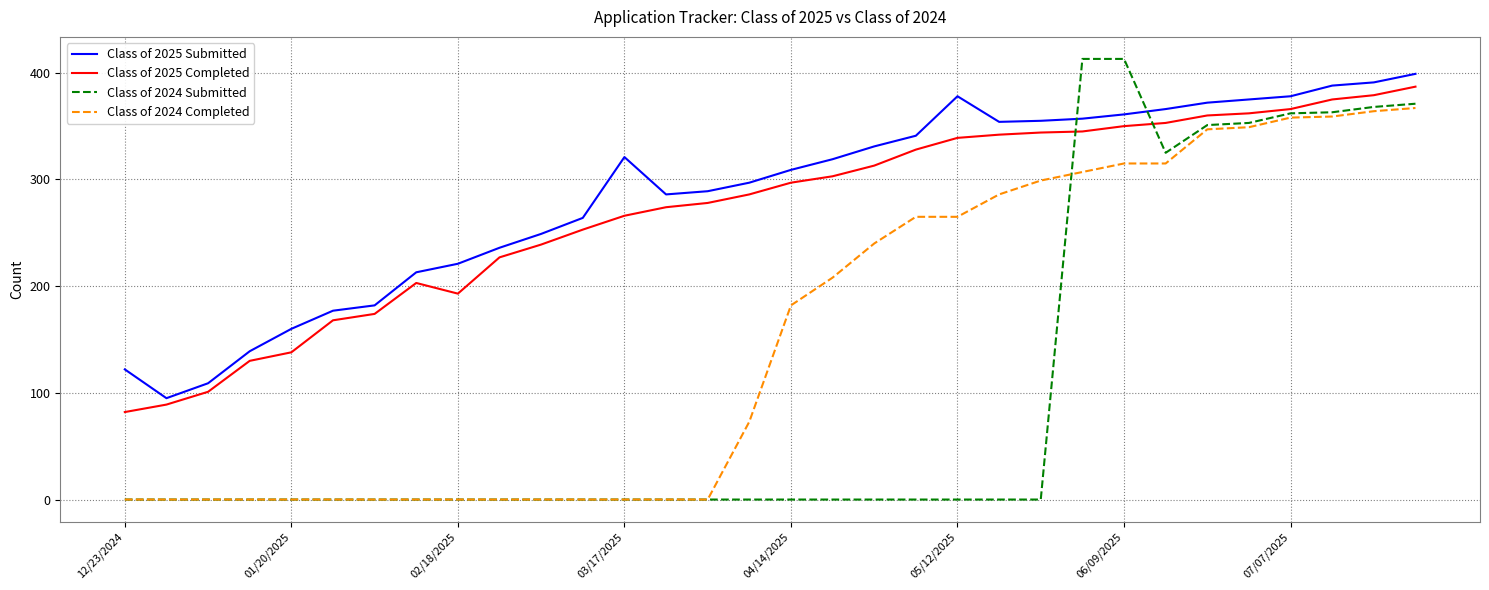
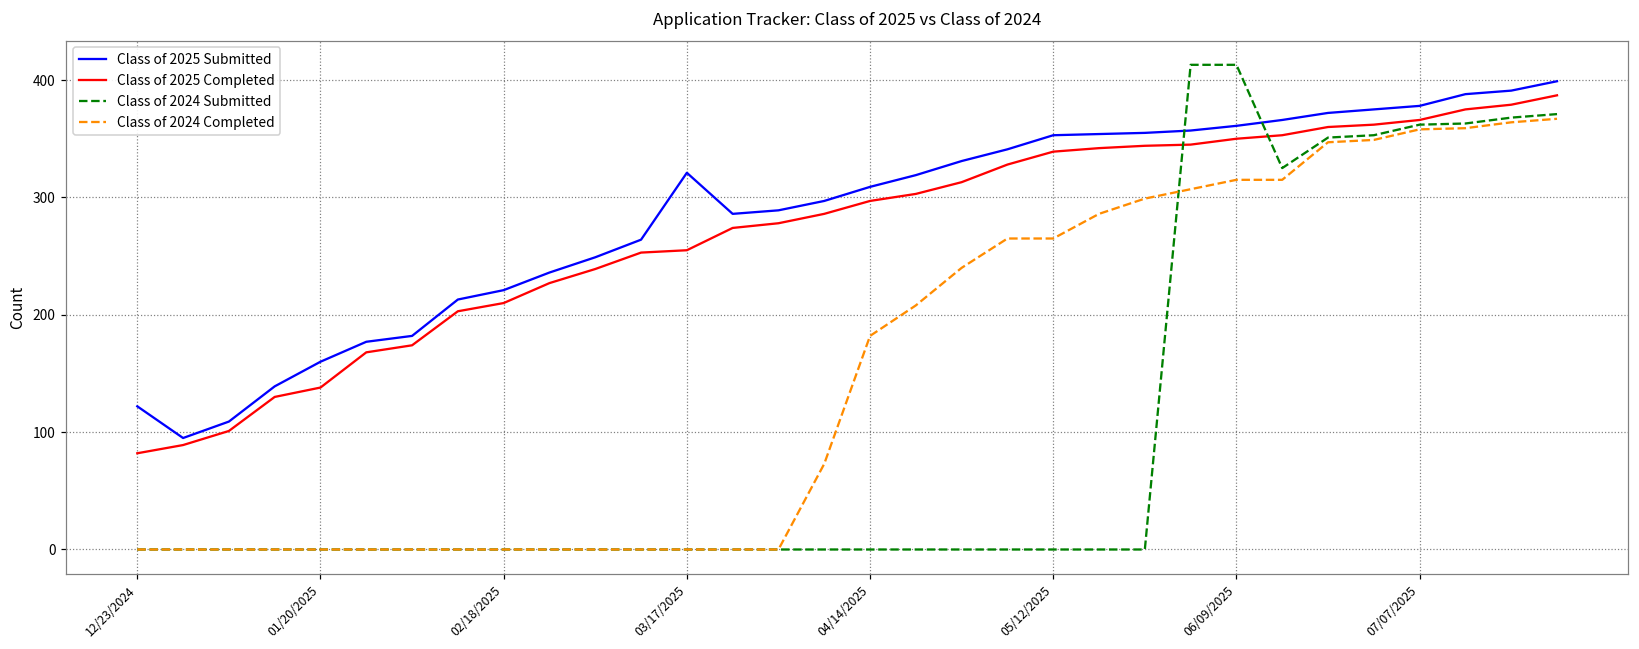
  {
    "Class of 2025 Submitted": {
      "12/23/2024": 122,
      "01/20/2025": 160,
      "02/18/2025": 221,
      "03/17/2025": 321,
      "04/14/2025": 309,
-     "05/12/2025": 378,
+     "05/12/2025": 353,
      "06/09/2025": 361,
      "07/07/2025": 378
    },
    "Class of 2025 Completed": {
      "12/23/2024": 82,
      "01/20/2025": 138,
-     "02/18/2025": 193,
-     "03/17/2025": 266,
+     "02/18/2025": 210,
+     "03/17/2025": 255,
      "04/14/2025": 297,
      "05/12/2025": 339,
      "06/09/2025": 350,
      "07/07/2025": 366
    },
    "Class of 2024 Submitted": {
      "04/14/2025": 0,
      "05/12/2025": 0,
      "06/09/2025": 413,
      "07/07/2025": 362
    },
    "Class of 2024 Completed": {
      "04/14/2025": 182,
      "05/12/2025": 265,
      "06/09/2025": 315,
      "07/07/2025": 358
    }
  }
